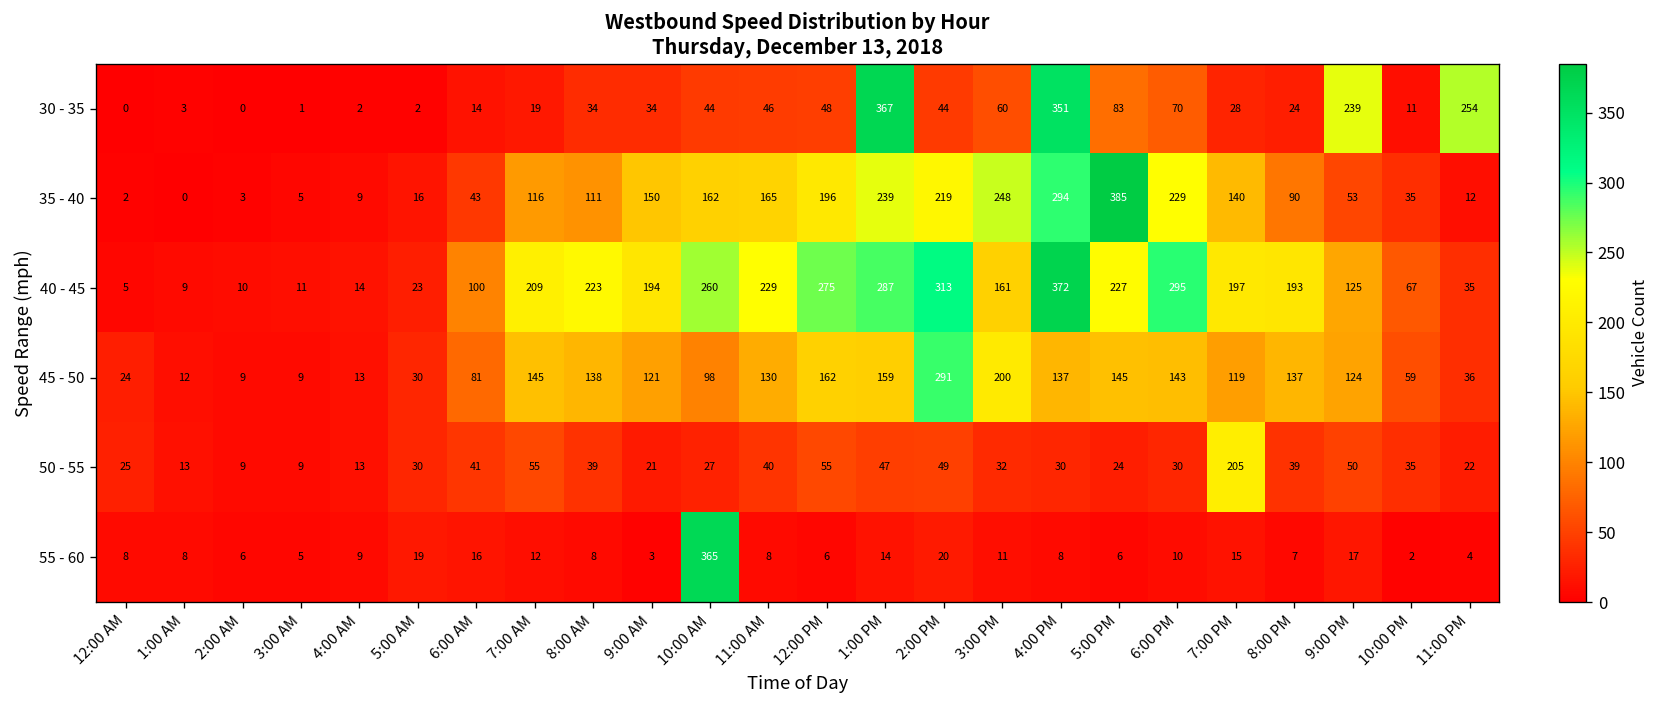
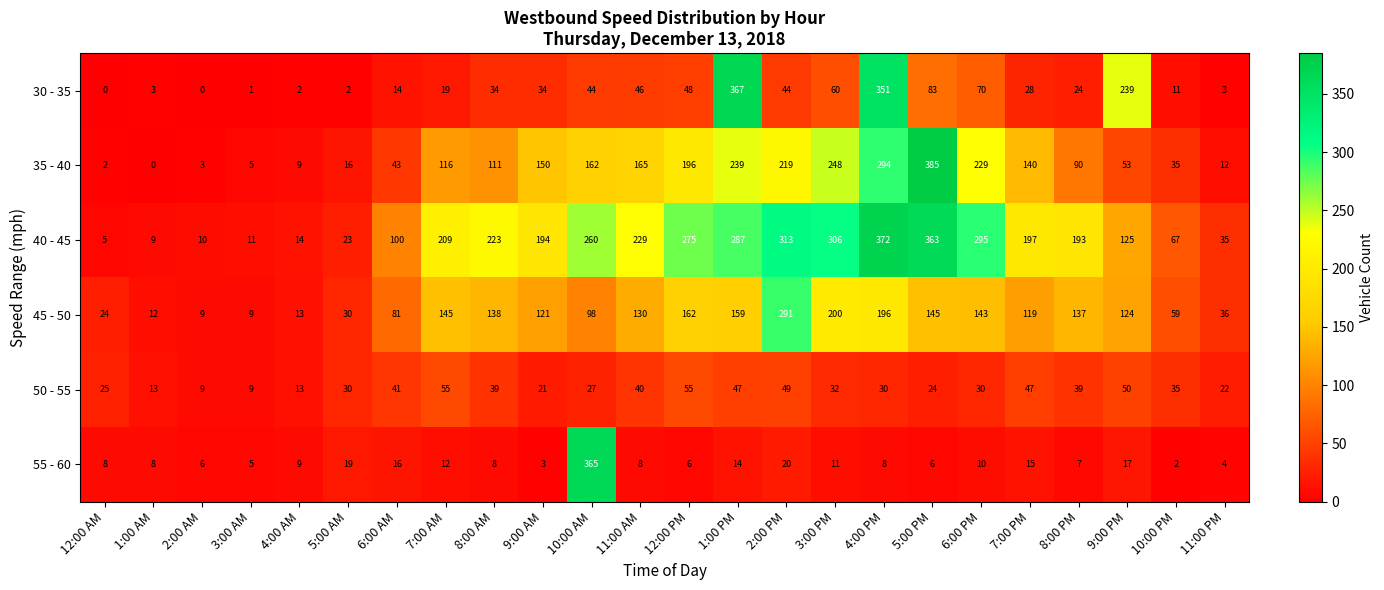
  {
    "30 - 35": {
      "12:00 AM": 0,
      "1:00 AM": 3,
      "2:00 AM": 0,
      "3:00 AM": 1,
      "4:00 AM": 2,
      "5:00 AM": 2,
      "6:00 AM": 14,
      "7:00 AM": 19,
      "8:00 AM": 34,
      "9:00 AM": 34,
      "10:00 AM": 44,
      "11:00 AM": 46,
      "12:00 PM": 48,
      "1:00 PM": 367,
      "2:00 PM": 44,
      "3:00 PM": 60,
      "4:00 PM": 351,
      "5:00 PM": 83,
      "6:00 PM": 70,
      "7:00 PM": 28,
      "8:00 PM": 24,
      "9:00 PM": 239,
      "10:00 PM": 11,
-     "11:00 PM": 254
+     "11:00 PM": 3
    },
    "35 - 40": {
      "12:00 AM": 2,
      "1:00 AM": 0,
      "2:00 AM": 3,
      "3:00 AM": 5,
      "4:00 AM": 9,
      "5:00 AM": 16,
      "6:00 AM": 43,
      "7:00 AM": 116,
      "8:00 AM": 111,
      "9:00 AM": 150,
      "10:00 AM": 162,
      "11:00 AM": 165,
      "12:00 PM": 196,
      "1:00 PM": 239,
      "2:00 PM": 219,
      "3:00 PM": 248,
      "4:00 PM": 294,
      "5:00 PM": 385,
      "6:00 PM": 229,
      "7:00 PM": 140,
      "8:00 PM": 90,
      "9:00 PM": 53,
      "10:00 PM": 35,
      "11:00 PM": 12
    },
    "40 - 45": {
      "12:00 AM": 5,
      "1:00 AM": 9,
      "2:00 AM": 10,
      "3:00 AM": 11,
      "4:00 AM": 14,
      "5:00 AM": 23,
      "6:00 AM": 100,
      "7:00 AM": 209,
      "8:00 AM": 223,
      "9:00 AM": 194,
      "10:00 AM": 260,
      "11:00 AM": 229,
      "12:00 PM": 275,
      "1:00 PM": 287,
      "2:00 PM": 313,
-     "3:00 PM": 161,
+     "3:00 PM": 306,
      "4:00 PM": 372,
-     "5:00 PM": 227,
+     "5:00 PM": 363,
      "6:00 PM": 295,
      "7:00 PM": 197,
      "8:00 PM": 193,
      "9:00 PM": 125,
      "10:00 PM": 67,
      "11:00 PM": 35
    },
    "45 - 50": {
      "12:00 AM": 24,
      "1:00 AM": 12,
      "2:00 AM": 9,
      "3:00 AM": 9,
      "4:00 AM": 13,
      "5:00 AM": 30,
      "6:00 AM": 81,
      "7:00 AM": 145,
      "8:00 AM": 138,
      "9:00 AM": 121,
      "10:00 AM": 98,
      "11:00 AM": 130,
      "12:00 PM": 162,
      "1:00 PM": 159,
      "2:00 PM": 291,
      "3:00 PM": 200,
-     "4:00 PM": 137,
+     "4:00 PM": 196,
      "5:00 PM": 145,
      "6:00 PM": 143,
      "7:00 PM": 119,
      "8:00 PM": 137,
      "9:00 PM": 124,
      "10:00 PM": 59,
      "11:00 PM": 36
    },
    "50 - 55": {
      "12:00 AM": 25,
      "1:00 AM": 13,
      "2:00 AM": 9,
      "3:00 AM": 9,
      "4:00 AM": 13,
      "5:00 AM": 30,
      "6:00 AM": 41,
      "7:00 AM": 55,
      "8:00 AM": 39,
      "9:00 AM": 21,
      "10:00 AM": 27,
      "11:00 AM": 40,
      "12:00 PM": 55,
      "1:00 PM": 47,
      "2:00 PM": 49,
      "3:00 PM": 32,
      "4:00 PM": 30,
      "5:00 PM": 24,
      "6:00 PM": 30,
-     "7:00 PM": 205,
+     "7:00 PM": 47,
      "8:00 PM": 39,
      "9:00 PM": 50,
      "10:00 PM": 35,
      "11:00 PM": 22
    },
    "55 - 60": {
      "12:00 AM": 8,
      "1:00 AM": 8,
      "2:00 AM": 6,
      "3:00 AM": 5,
      "4:00 AM": 9,
      "5:00 AM": 19,
      "6:00 AM": 16,
      "7:00 AM": 12,
      "8:00 AM": 8,
      "9:00 AM": 3,
      "10:00 AM": 365,
      "11:00 AM": 8,
      "12:00 PM": 6,
      "1:00 PM": 14,
      "2:00 PM": 20,
      "3:00 PM": 11,
      "4:00 PM": 8,
      "5:00 PM": 6,
      "6:00 PM": 10,
      "7:00 PM": 15,
      "8:00 PM": 7,
      "9:00 PM": 17,
      "10:00 PM": 2,
      "11:00 PM": 4
    }
  }
